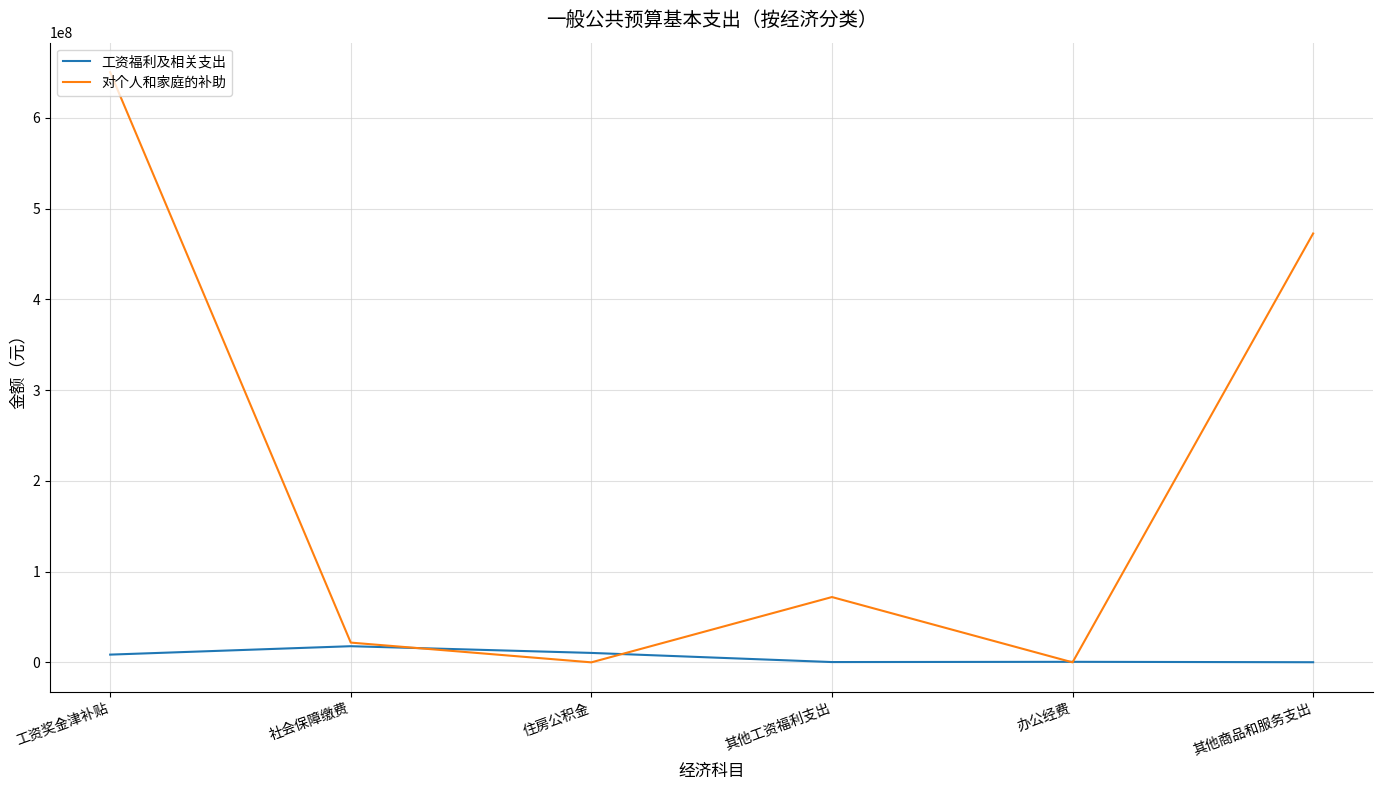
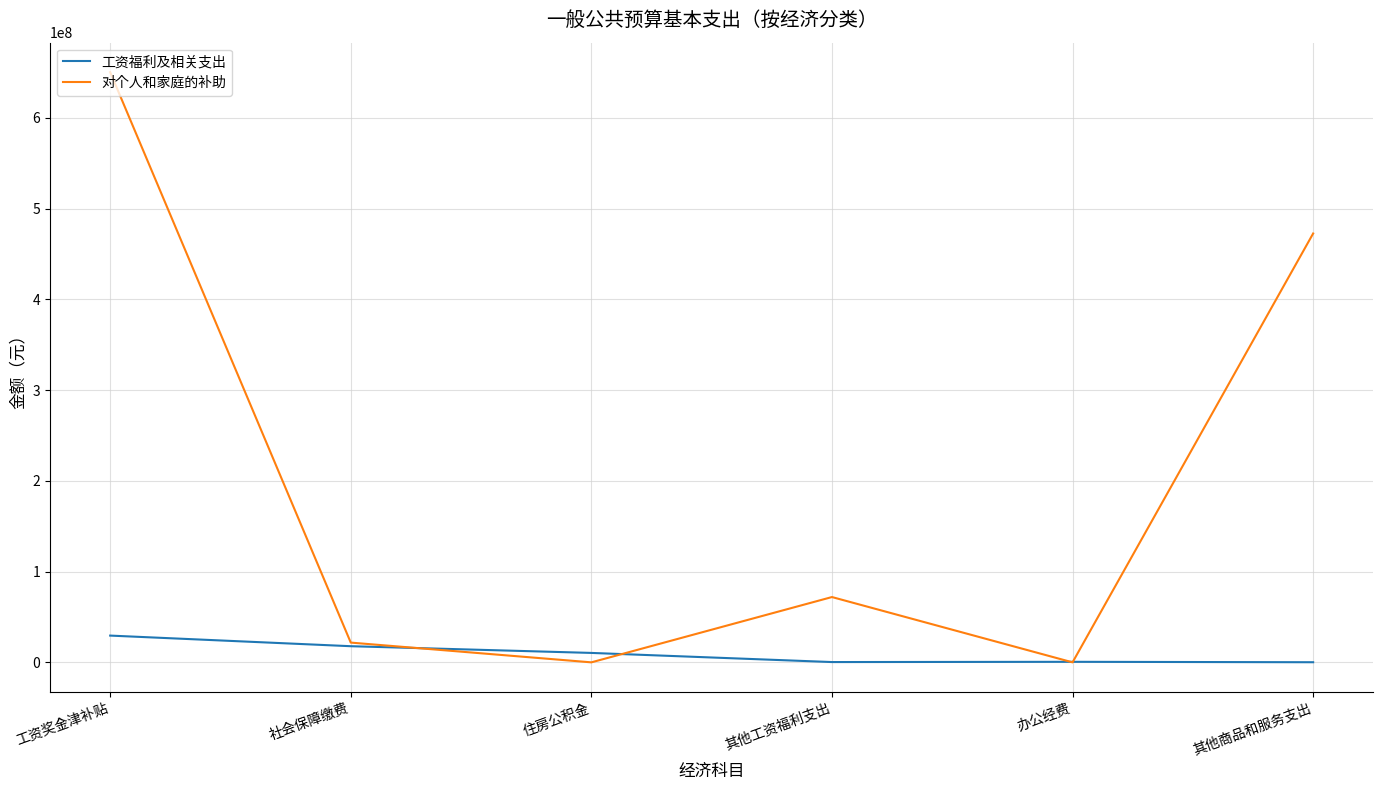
  {
    "工资福利及相关支出": {
-     "工资奖金津补贴": 10000000,
+     "工资奖金津补贴": 30000000,
      "社会保障缴费": 20000000,
      "住房公积金": 10000000,
      "其他工资福利支出": 0,
      "其他商品和服务支出": 0
    },
    "对个人和家庭的补助": {
      "社会保障缴费": 20000000,
      "住房公积金": 0,
      "其他工资福利支出": 70000000,
      "其他商品和服务支出": 470000000
    }
  }
